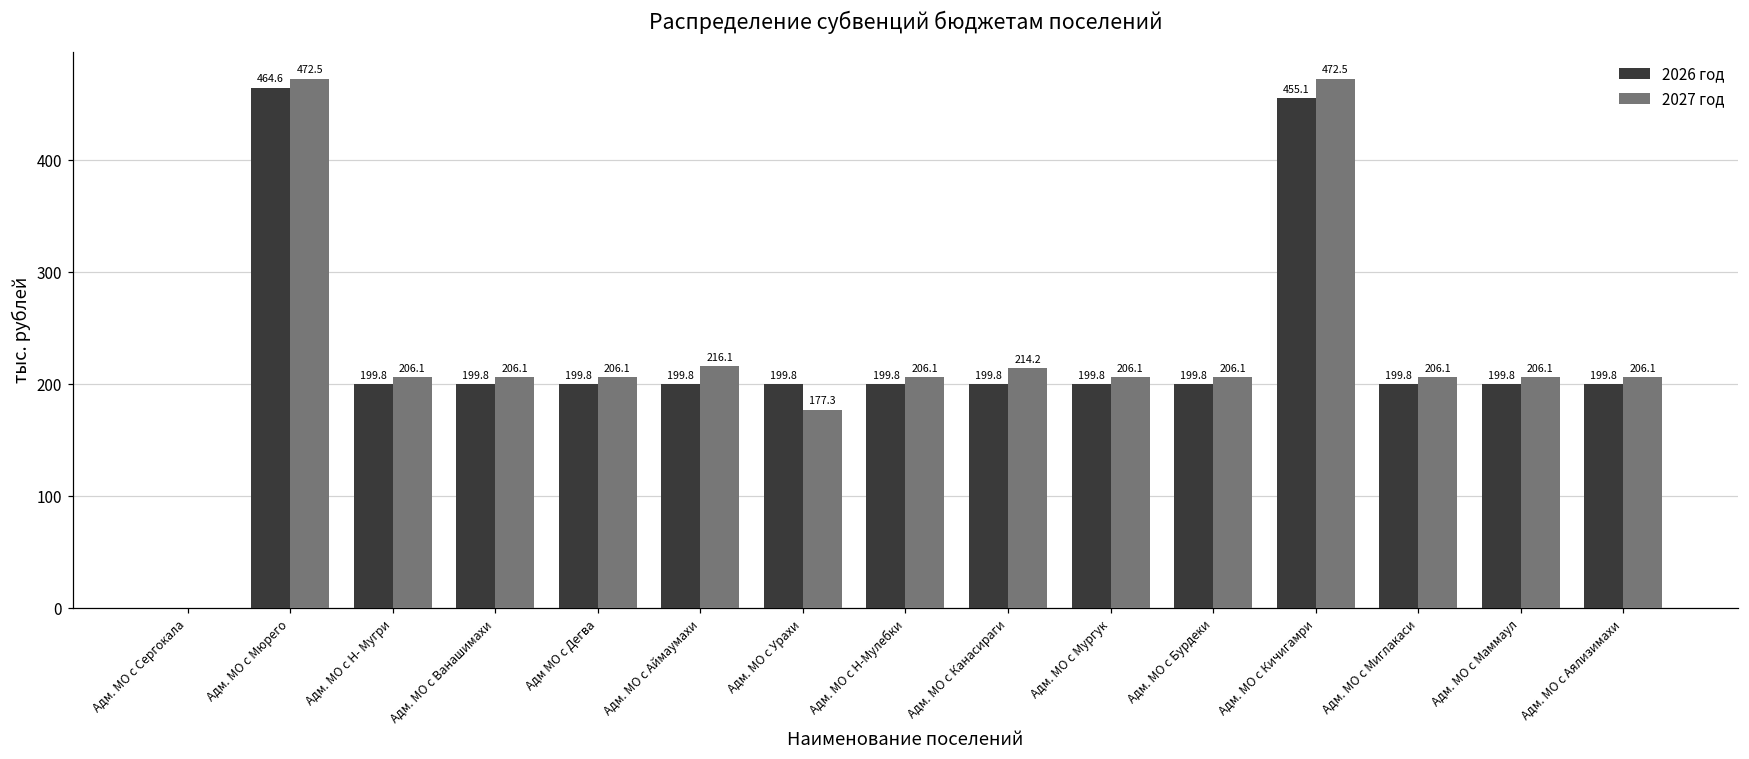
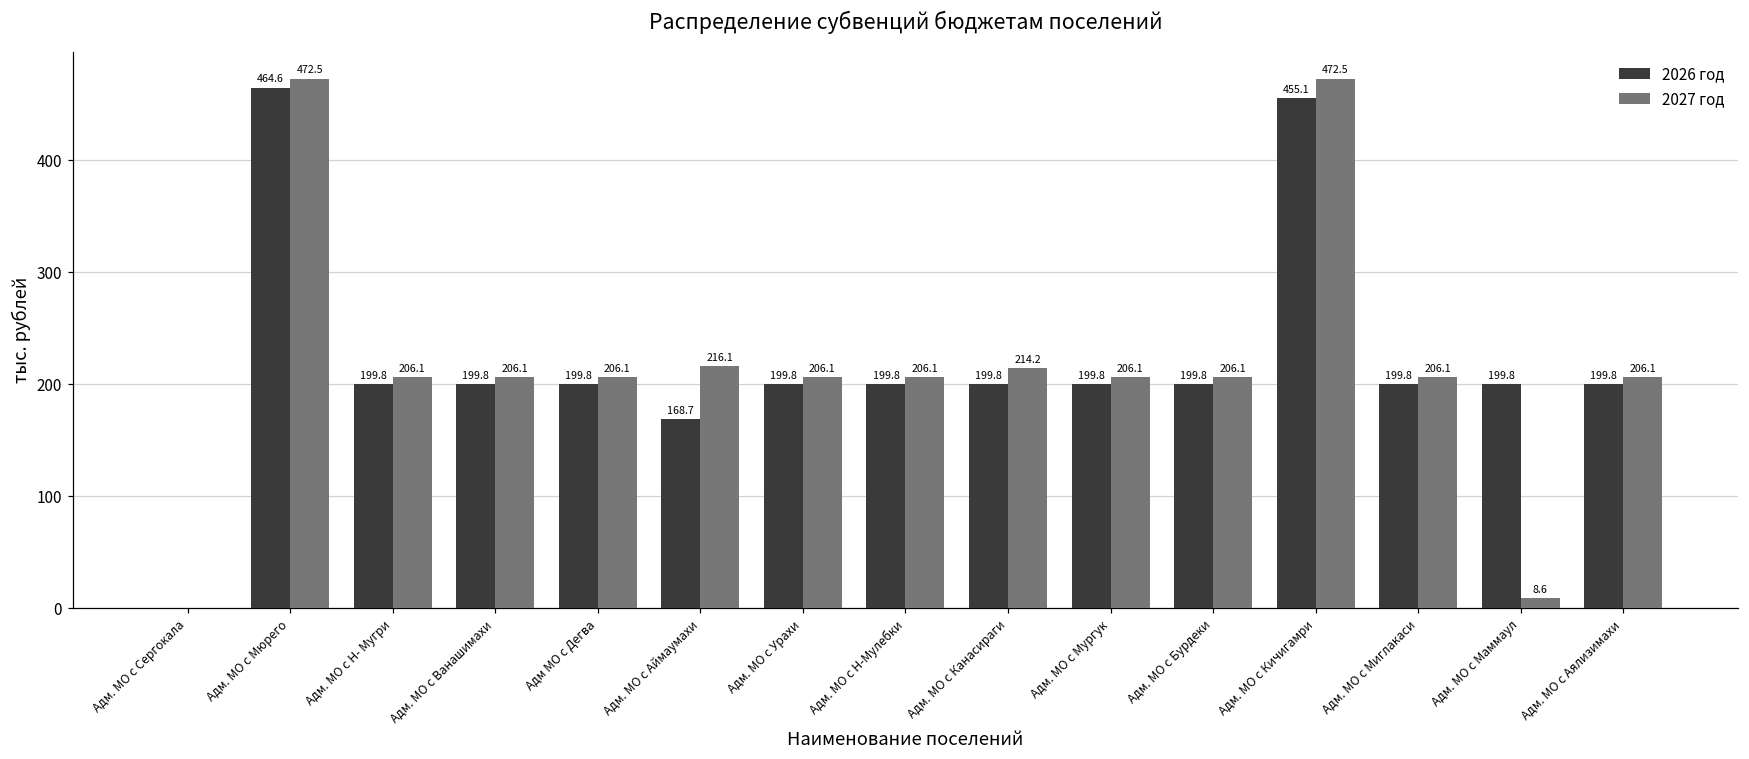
  {
    "2026 год": {
      "Адм. МО с Мюрего": 464.6,
      "Адм. МО с Н- Мугри": 199.8,
      "Адм. МО с Ванашимахи": 199.8,
      "Адм МО с Дегва": 199.8,
-     "Адм. МО с Аймаумахи": 199.8,
+     "Адм. МО с Аймаумахи": 168.7,
      "Адм. МО с Урахи": 199.8,
      "Адм. МО с Н-Мулебки": 199.8,
      "Адм. МО с Канасираги": 199.8,
      "Адм. МО с Мургук": 199.8,
      "Адм. МО с Бурдеки": 199.8,
      "Адм. МО с Кичигамри": 455.1,
      "Адм. МО с Миглакаси": 199.8,
      "Адм. МО с Маммаул": 199.8,
      "Адм. МО с Аялизимахи": 199.8
    },
    "2027 год": {
      "Адм. МО с Мюрего": 472.5,
      "Адм. МО с Н- Мугри": 206.1,
      "Адм. МО с Ванашимахи": 206.1,
      "Адм МО с Дегва": 206.1,
      "Адм. МО с Аймаумахи": 216.1,
-     "Адм. МО с Урахи": 177.3,
+     "Адм. МО с Урахи": 206.1,
      "Адм. МО с Н-Мулебки": 206.1,
      "Адм. МО с Канасираги": 214.2,
      "Адм. МО с Мургук": 206.1,
      "Адм. МО с Бурдеки": 206.1,
      "Адм. МО с Кичигамри": 472.5,
      "Адм. МО с Миглакаси": 206.1,
-     "Адм. МО с Маммаул": 206.1,
+     "Адм. МО с Маммаул": 8.6,
      "Адм. МО с Аялизимахи": 206.1
    }
  }
